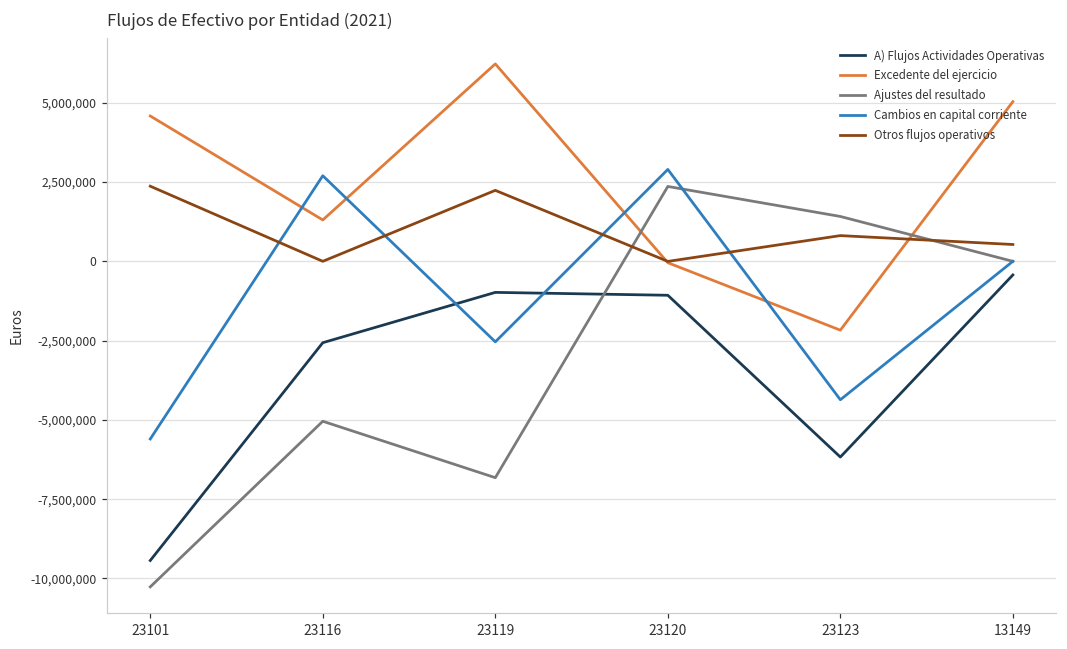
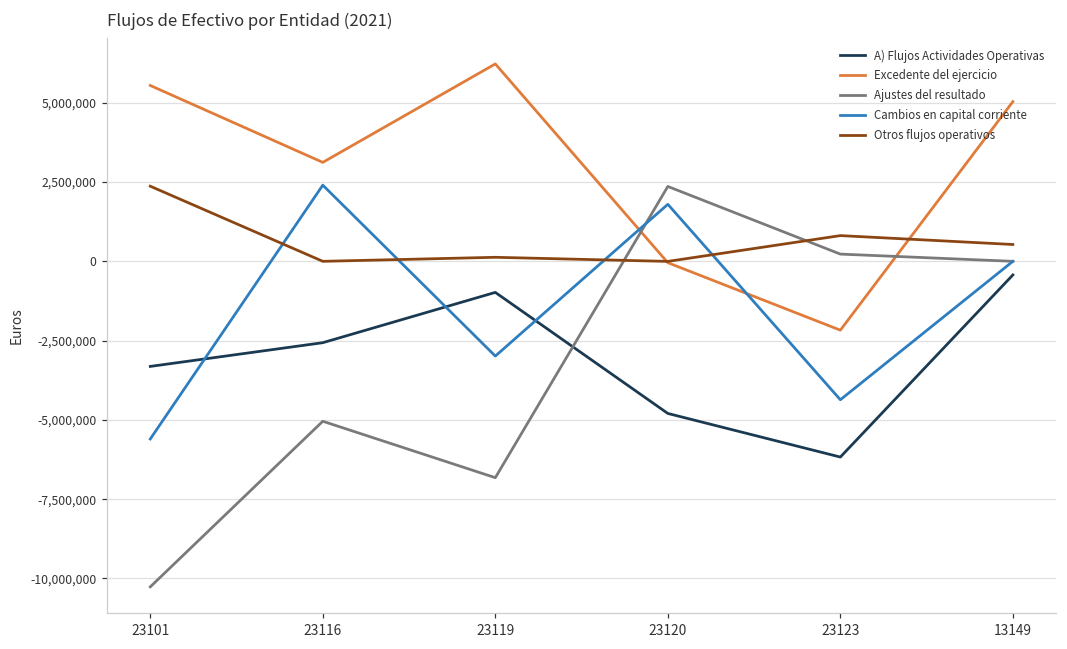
  {
    "A) Flujos Actividades Operativas": {
-     "23101": "-9,400,000",
+     "23101": "-3,300,000",
      "23116": "-2,600,000",
      "23119": "-1,000,000",
-     "23120": "-1,100,000",
+     "23120": "-4,800,000",
      "23123": "-6,200,000",
      "13149": "-400,000"
    },
    "Excedente del ejercicio": {
-     "23101": "4,600,000",
-     "23116": "1,300,000",
+     "23101": "5,500,000",
+     "23116": "3,100,000",
      "23119": "6,200,000",
      "23123": "-2,200,000",
      "13149": "5,000,000"
    },
    "Ajustes del resultado": {
      "23101": "-10,300,000",
      "23116": "-5,000,000",
      "23119": "-6,800,000",
      "23120": "2,400,000",
-     "23123": "1,400,000"
+     "23123": "200,000"
    },
    "Cambios en capital corriente": {
      "23101": "-5,600,000",
-     "23116": "2,700,000",
-     "23119": "-2,500,000",
-     "23120": "2,900,000",
+     "23116": "2,400,000",
+     "23119": "-3,000,000",
+     "23120": "1,800,000",
      "23123": "-4,400,000"
    },
    "Otros flujos operativos": {
      "23101": "2,400,000",
      "23116": "0",
-     "23119": "2,200,000",
+     "23119": "100,000",
      "23123": "800,000",
      "13149": "500,000"
    }
  }
